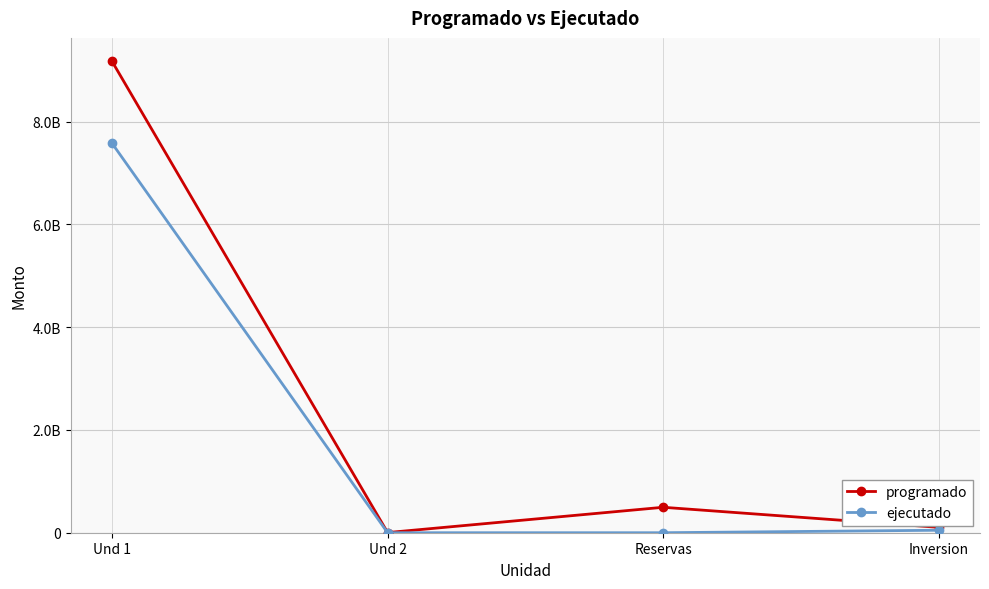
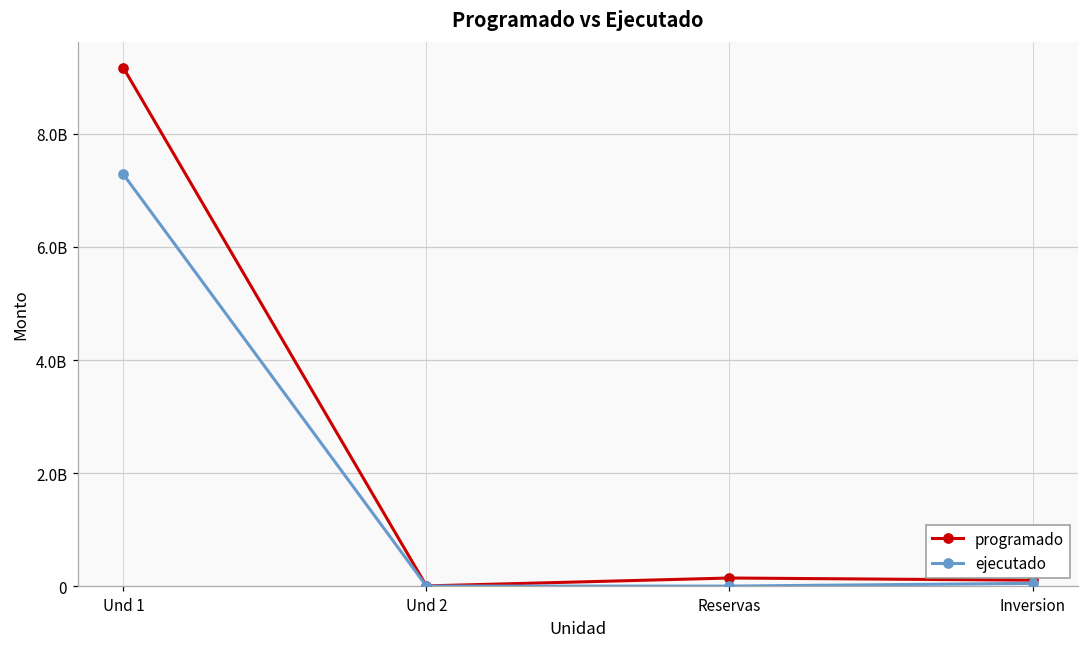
  {
    "programado": {
      "Und 1": 9200000000,
-     "Reservas": 500000000,
+     "Reservas": 100000000,
      "Inversion": 100000000
    },
    "ejecutado": {
-     "Und 1": 7600000000,
+     "Und 1": 7300000000,
      "Reservas": 0,
      "Inversion": 0
    }
  }
